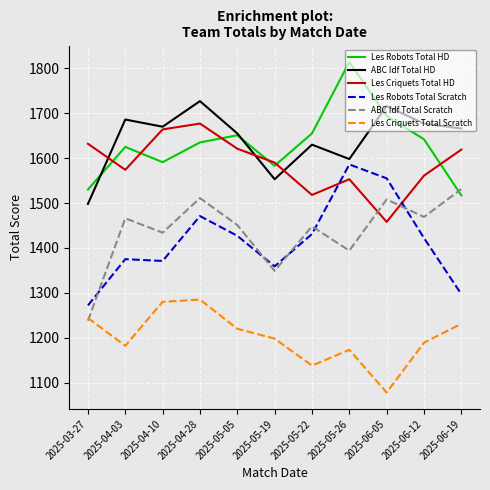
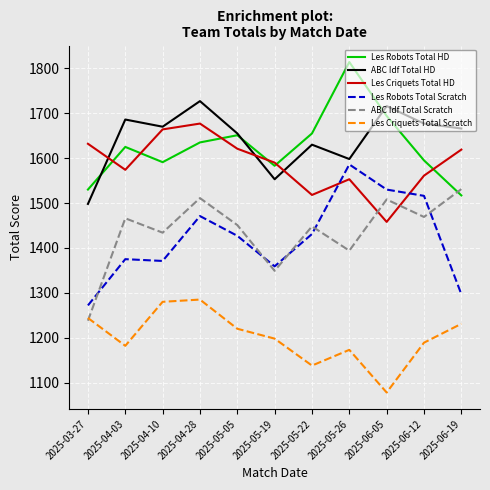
  {
    "Les Robots Total HD": {
      "2025-03-27": 1530,
      "2025-04-03": 1630,
      "2025-04-10": 1590,
      "2025-04-28": 1640,
      "2025-05-19": 1580,
      "2025-05-22": 1660,
-     "2025-06-12": 1640,
+     "2025-06-12": 1600,
      "2025-06-19": 1520
    },
    "ABC Idf Total HD": {
      "2025-03-27": 1500,
      "2025-04-03": 1690,
      "2025-04-10": 1670,
      "2025-04-28": 1730,
      "2025-05-19": 1550,
      "2025-05-22": 1630,
      "2025-05-26": 1600
    },
    "Les Criquets Total HD": {
      "2025-03-27": 1630,
      "2025-04-03": 1570,
      "2025-04-10": 1660,
      "2025-04-28": 1680,
      "2025-05-05": 1620,
      "2025-05-19": 1590,
      "2025-05-22": 1520,
      "2025-05-26": 1550,
      "2025-06-05": 1460,
      "2025-06-12": 1560,
      "2025-06-19": 1620
    },
    "Les Robots Total Scratch": {
      "2025-03-27": 1270,
      "2025-04-03": 1380,
      "2025-04-10": 1370,
      "2025-04-28": 1470,
      "2025-05-05": 1430,
      "2025-05-19": 1360,
      "2025-05-22": 1430,
      "2025-05-26": 1590,
-     "2025-06-05": 1560,
-     "2025-06-12": 1420,
+     "2025-06-05": 1530,
+     "2025-06-12": 1520,
      "2025-06-19": 1300
    },
    "ABC Idf Total Scratch": {
      "2025-03-27": 1240,
      "2025-04-03": 1470,
      "2025-04-10": 1430,
      "2025-04-28": 1510,
      "2025-05-05": 1450,
      "2025-05-19": 1350,
      "2025-05-22": 1450,
      "2025-05-26": 1390,
      "2025-06-05": 1510,
      "2025-06-12": 1470,
      "2025-06-19": 1530
    },
    "Les Criquets Total Scratch": {
      "2025-03-27": 1240,
      "2025-04-03": 1180,
      "2025-04-10": 1280,
      "2025-04-28": 1290,
      "2025-05-05": 1220,
      "2025-05-19": 1200,
      "2025-05-22": 1140,
      "2025-05-26": 1170,
      "2025-06-05": 1080,
      "2025-06-12": 1190,
      "2025-06-19": 1230
    }
  }
